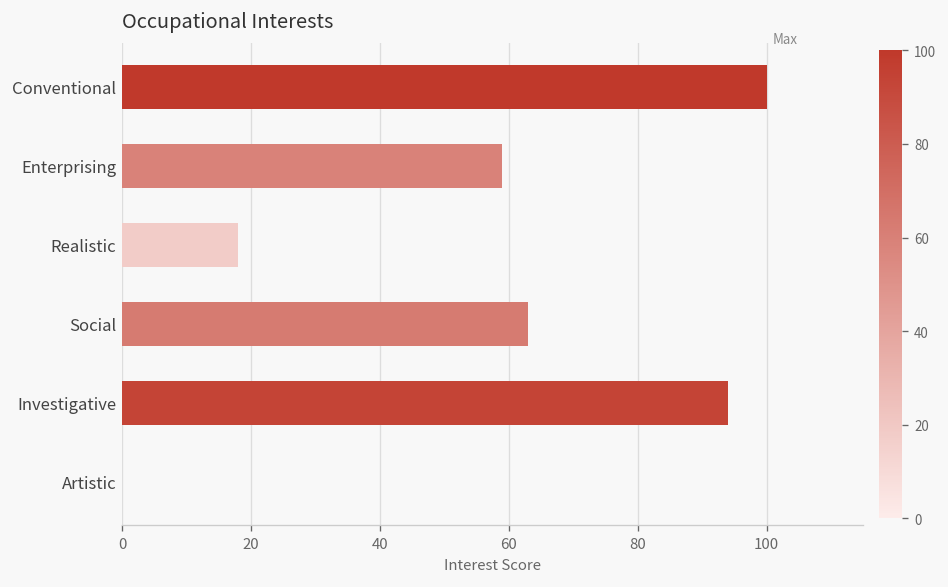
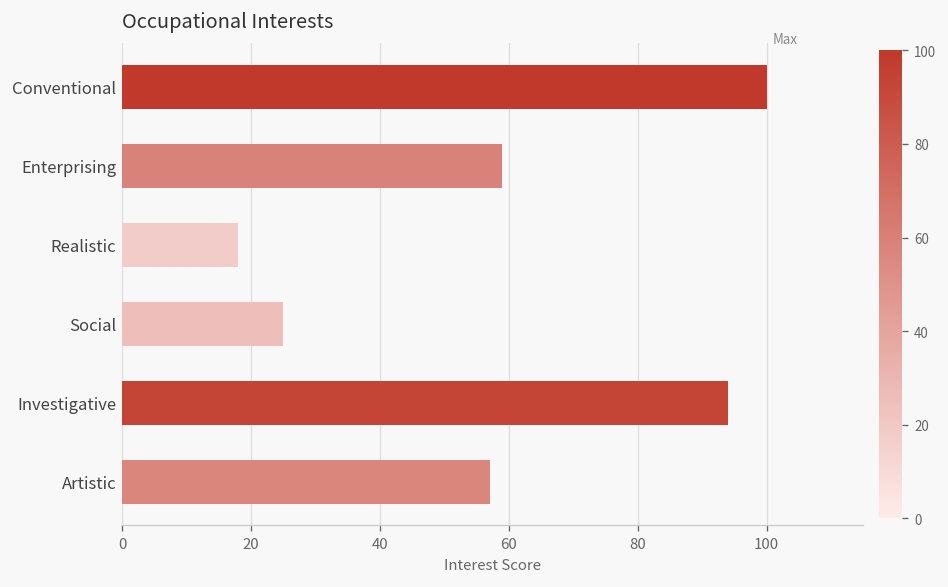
  {
    "Conventional": 100,
    "Enterprising": 59,
    "Realistic": 18,
-   "Social": 63,
+   "Social": 25,
    "Investigative": 94,
-   "Artistic": 0
+   "Artistic": 57
  }
